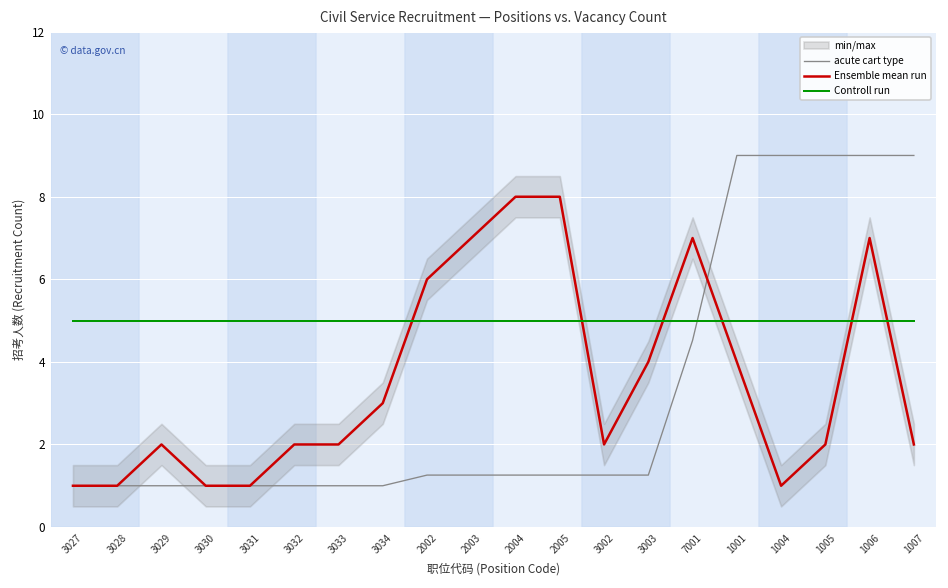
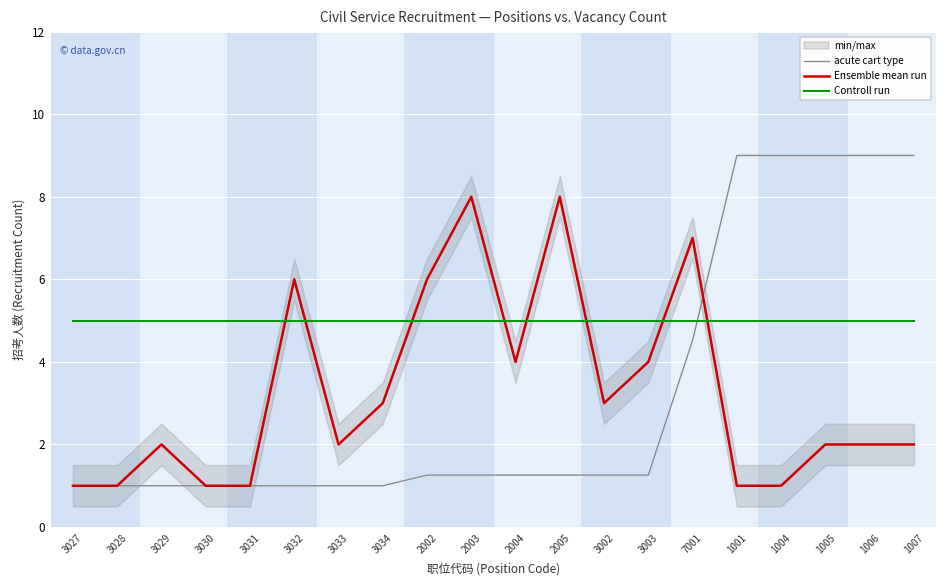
  {
    "Ensemble mean run": {
      "3029": 2,
-     "3032": 2,
+     "3032": 6,
      "3033": 2,
      "3034": 3,
      "2002": 6,
-     "2003": 7,
-     "2004": 8,
+     "2003": 8,
+     "2004": 4,
      "2005": 8,
-     "3002": 2,
+     "3002": 3,
      "3003": 4,
      "7001": 7,
-     "1001": 4,
+     "1001": 1,
      "1004": 1,
      "1005": 2,
-     "1006": 7,
+     "1006": 2,
      "1007": 2
    },
    "Controll run": {
      "3027": 5,
      "3028": 5,
      "3029": 5,
      "3030": 5,
      "3031": 5,
      "3032": 5,
      "3033": 5,
      "3034": 5,
      "2002": 5,
      "2003": 5,
      "2004": 5,
      "2005": 5,
      "3002": 5,
      "3003": 5,
      "7001": 5,
      "1001": 5,
      "1004": 5,
      "1005": 5,
      "1006": 5,
      "1007": 5
    }
  }
